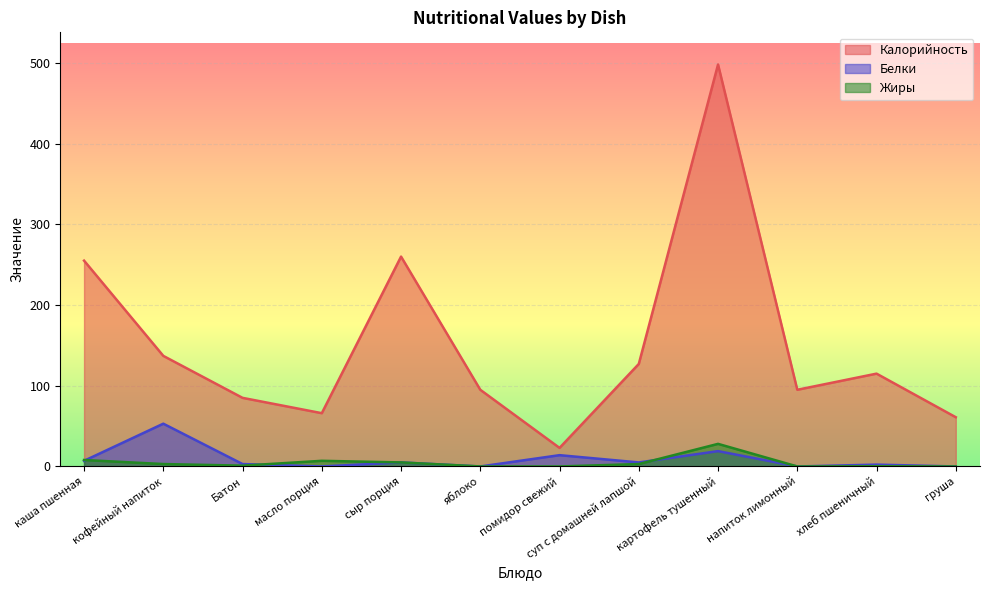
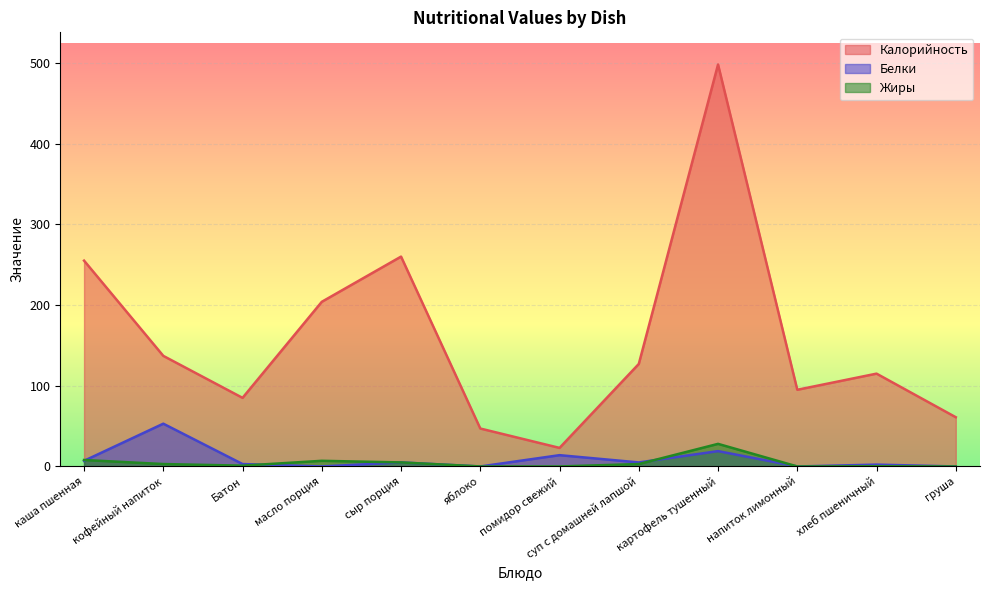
  {
    "Калорийность": {
      "каша пшенная": 260,
      "кофейный напиток": 140,
      "Батон": 90,
-     "масло порция": 70,
+     "масло порция": 200,
      "сыр порция": 260,
-     "яблоко": 100,
+     "яблоко": 50,
      "помидор свежий": 20,
      "суп с домашней лапшой": 130,
      "картофель тушенный": 500,
      "напиток лимонный": 100,
      "хлеб пшеничный": 120,
      "груша": 60
    },
    "Белки": {
      "кофейный напиток": 50,
      "масло порция": 0,
      "помидор свежий": 10,
      "картофель тушенный": 20
    },
    "Жиры": {
      "кофейный напиток": 0,
      "масло порция": 10,
      "помидор свежий": 0,
      "картофель тушенный": 30
    }
  }
